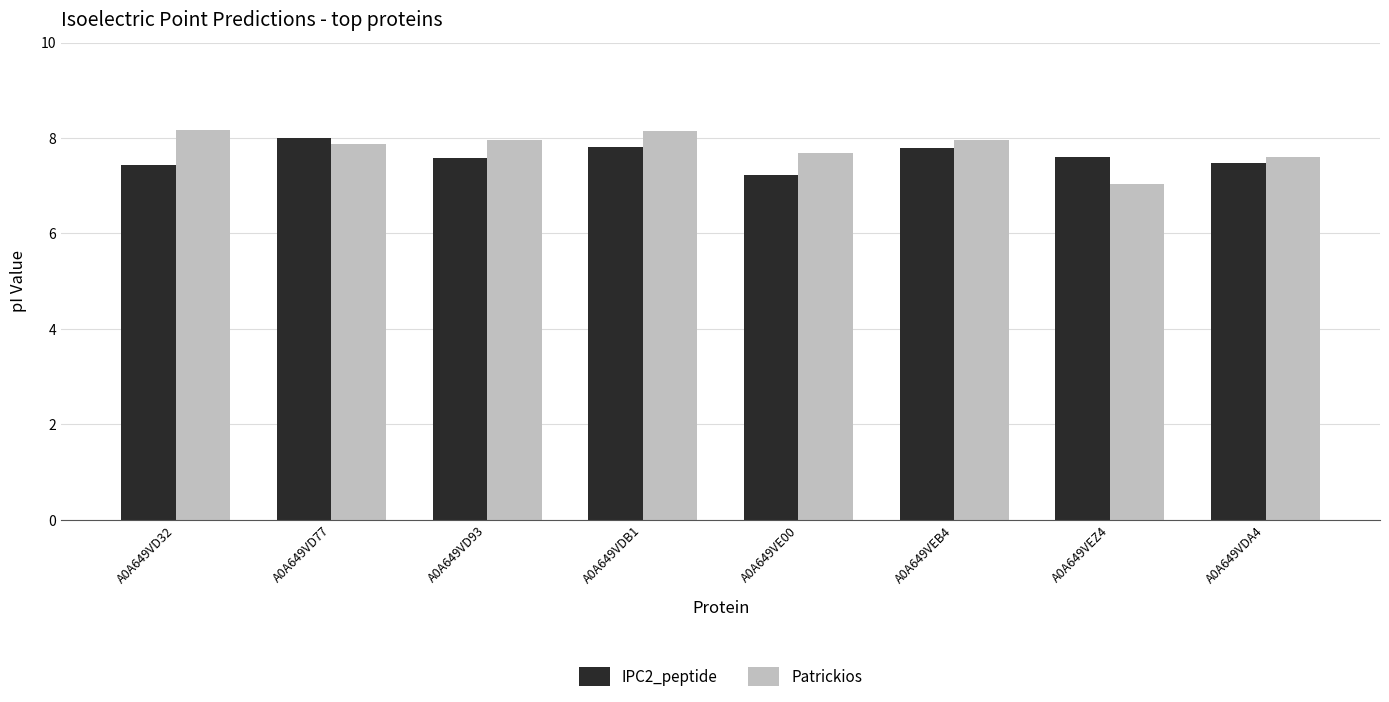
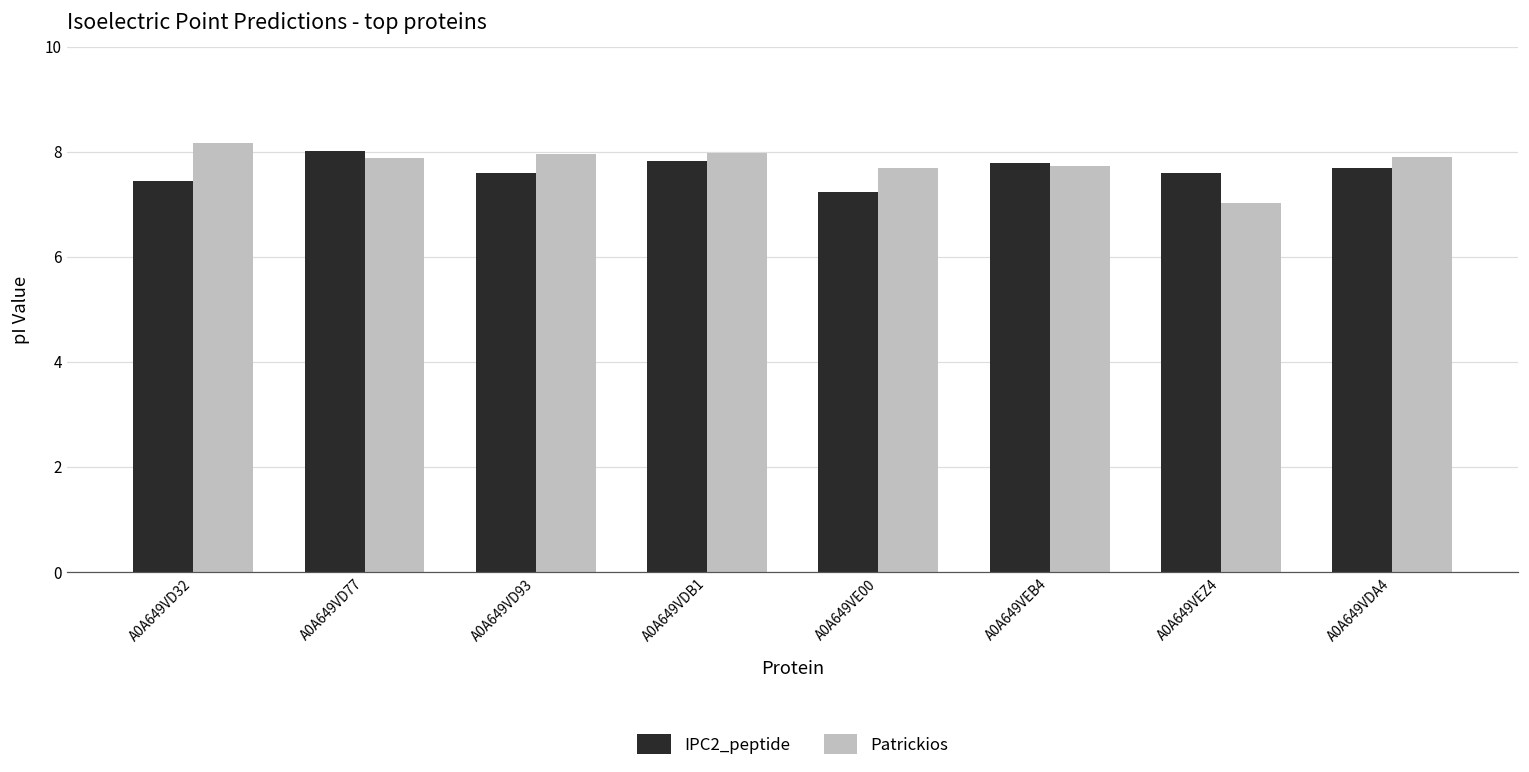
  {
    "IPC2_peptide": {
      "A0A649VD32": 7.4,
      "A0A649VD77": 8.0,
      "A0A649VD93": 7.6,
      "A0A649VDB1": 7.8,
      "A0A649VE00": 7.2,
      "A0A649VEB4": 7.8,
      "A0A649VEZ4": 7.6,
-     "A0A649VDA4": 7.5
+     "A0A649VDA4": 7.7
    },
    "Patrickios": {
      "A0A649VD32": 8.2,
      "A0A649VD77": 7.9,
      "A0A649VD93": 8.0,
-     "A0A649VDB1": 8.2,
+     "A0A649VDB1": 8.0,
      "A0A649VE00": 7.7,
-     "A0A649VEB4": 8.0,
+     "A0A649VEB4": 7.7,
      "A0A649VEZ4": 7.0,
-     "A0A649VDA4": 7.6
+     "A0A649VDA4": 7.9
    }
  }
